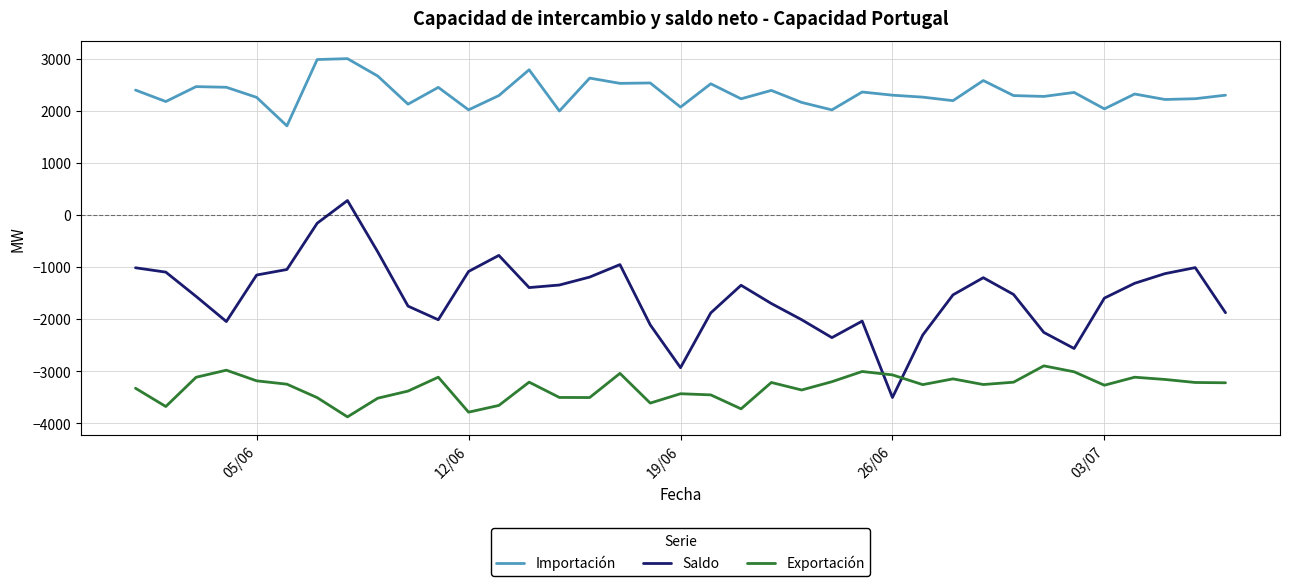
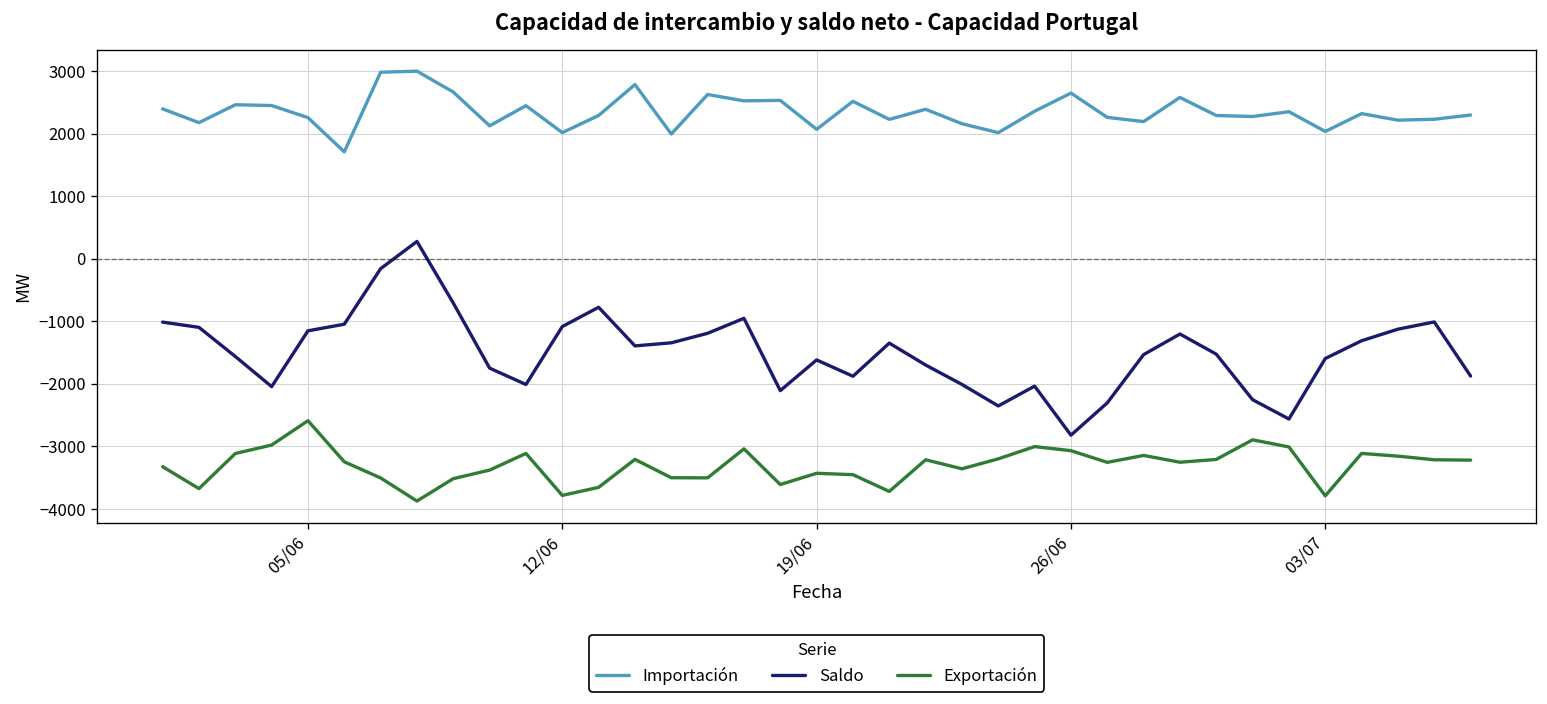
  {
    "Importación": {
      "05/06": 2300,
      "12/06": 2000,
      "19/06": 2100,
-     "26/06": 2300,
+     "26/06": 2600,
      "03/07": 2000
    },
    "Saldo": {
      "05/06": -1200,
      "12/06": -1100,
-     "19/06": -2900,
-     "26/06": -3500,
+     "19/06": -1600,
+     "26/06": -2800,
      "03/07": -1600
    },
    "Exportación": {
-     "05/06": -3200,
+     "05/06": -2600,
      "12/06": -3800,
      "19/06": -3400,
      "26/06": -3100,
-     "03/07": -3300
+     "03/07": -3800
    }
  }
